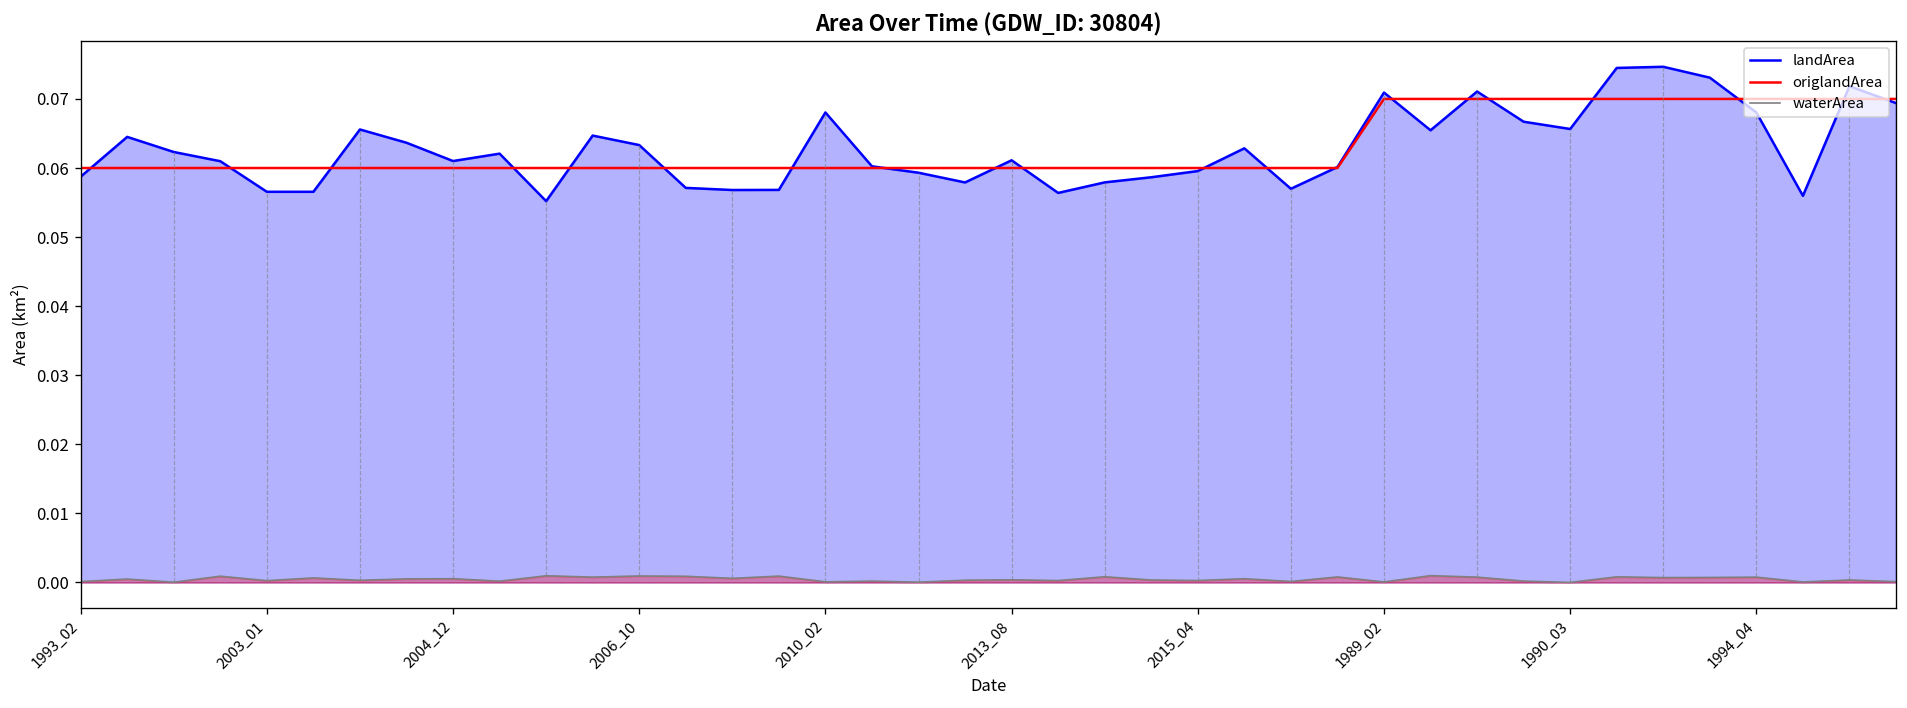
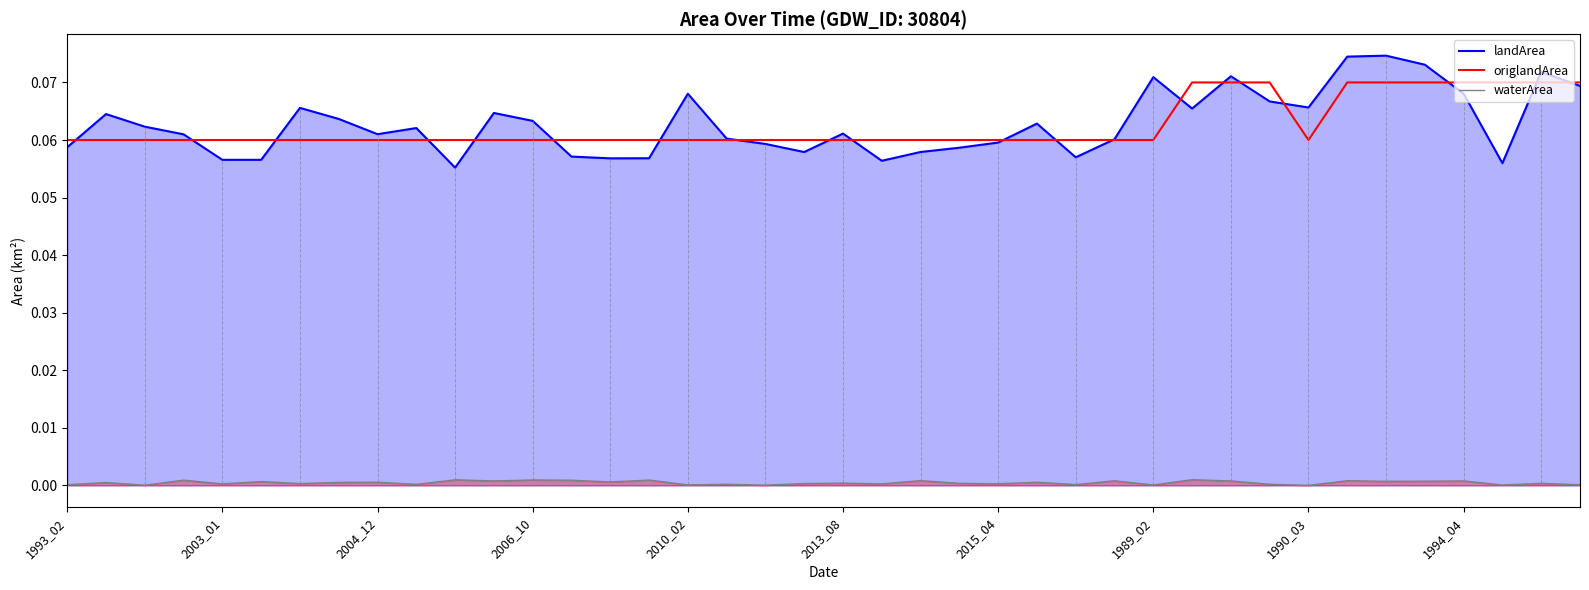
  {
    "origlandArea": {
      "1993_02": 0.06,
      "2003_01": 0.06,
      "2004_12": 0.06,
      "2006_10": 0.06,
      "2010_02": 0.06,
      "2013_08": 0.06,
-     "1989_02": 0.07,
-     "1990_03": 0.07
+     "1989_02": 0.06,
+     "1990_03": 0.06
    }
  }
